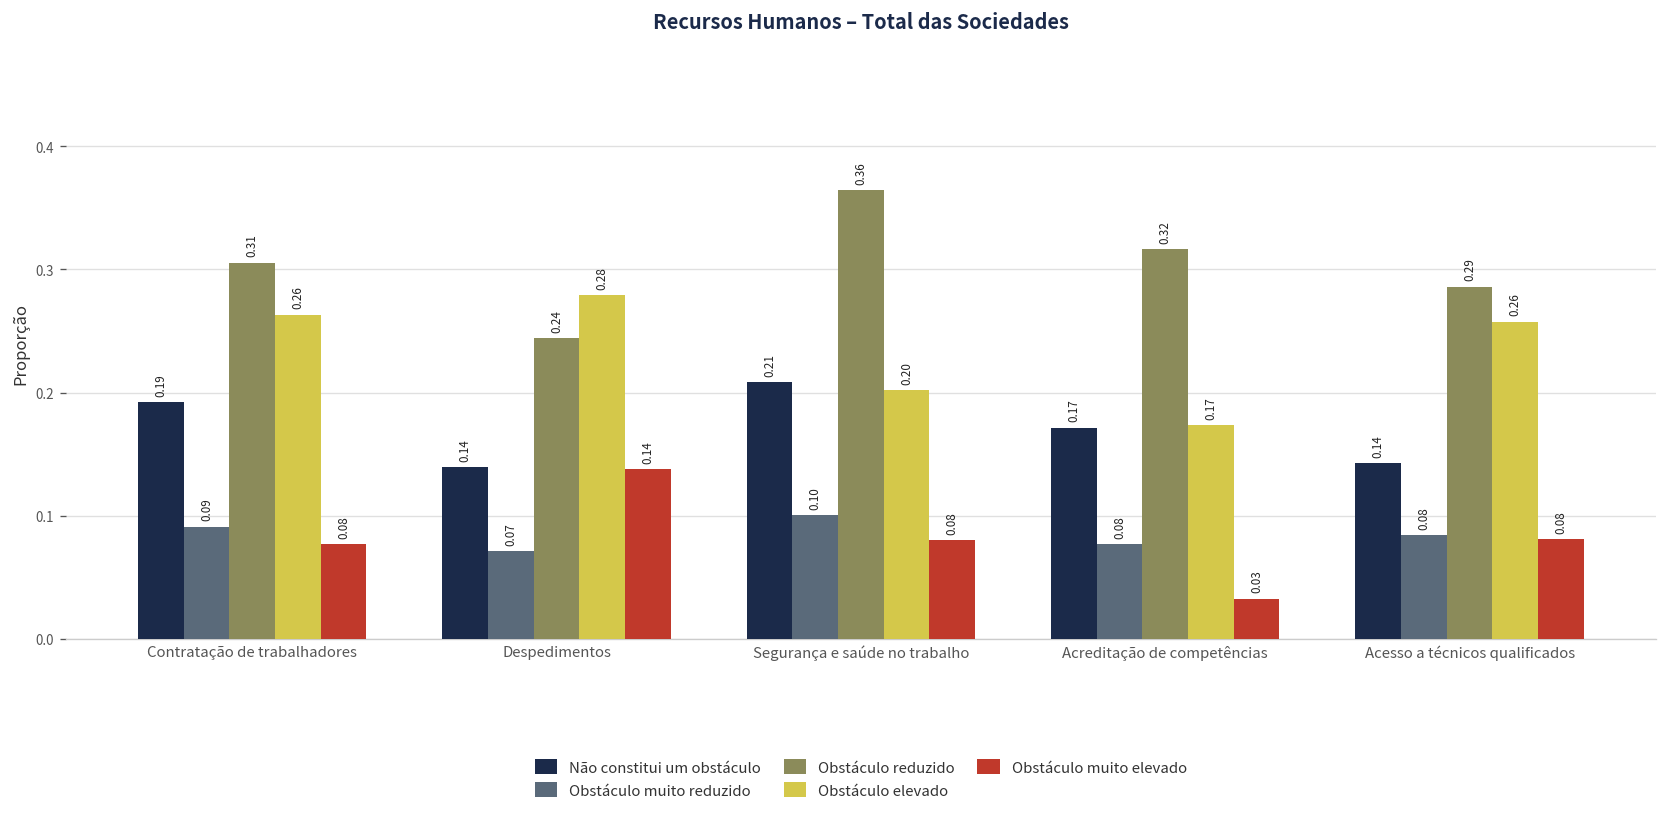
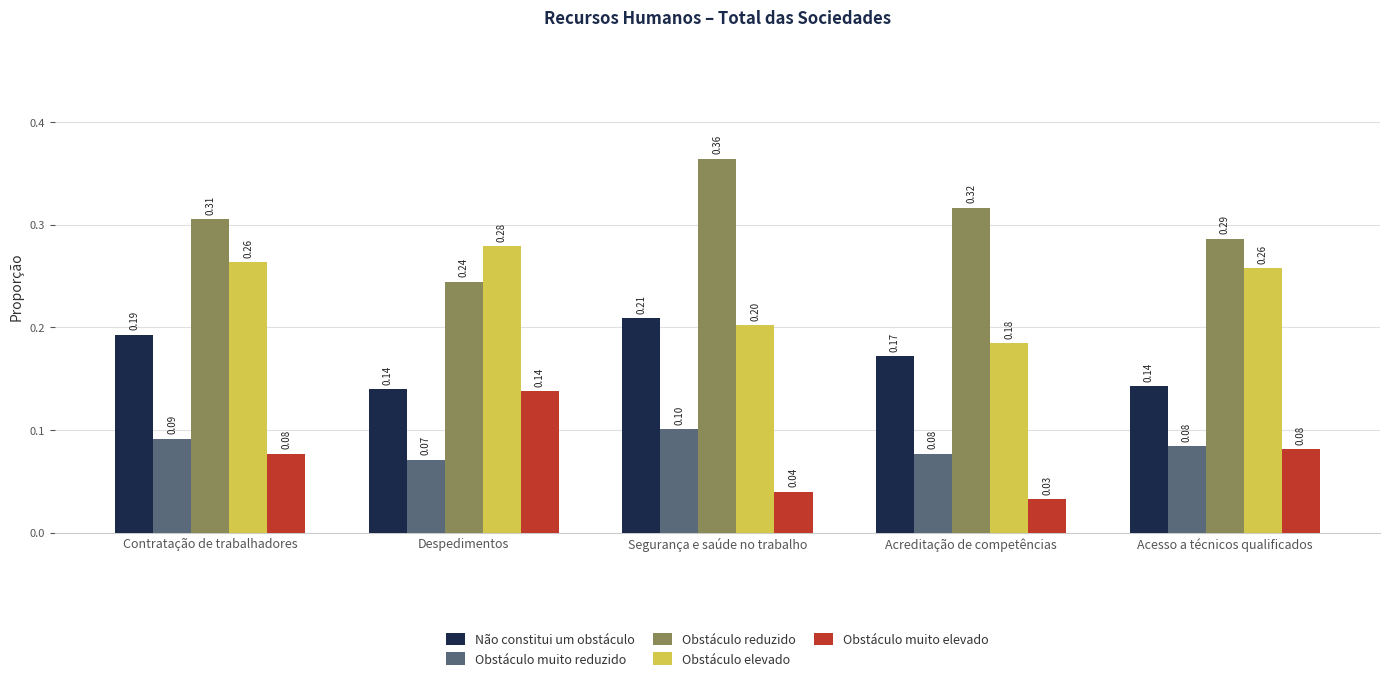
  {
    "Não constitui um obstáculo": {
      "Contratação de trabalhadores": 0.19,
      "Despedimentos": 0.14,
      "Segurança e saúde no trabalho": 0.21,
      "Acreditação de competências": 0.17,
      "Acesso a técnicos qualificados": 0.14
    },
    "Obstáculo muito reduzido": {
      "Contratação de trabalhadores": 0.09,
      "Despedimentos": 0.07,
      "Segurança e saúde no trabalho": 0.10,
      "Acreditação de competências": 0.08,
      "Acesso a técnicos qualificados": 0.08
    },
    "Obstáculo reduzido": {
      "Contratação de trabalhadores": 0.31,
      "Despedimentos": 0.24,
      "Segurança e saúde no trabalho": 0.36,
      "Acreditação de competências": 0.32,
      "Acesso a técnicos qualificados": 0.29
    },
    "Obstáculo elevado": {
      "Contratação de trabalhadores": 0.26,
      "Despedimentos": 0.28,
      "Segurança e saúde no trabalho": 0.20,
-     "Acreditação de competências": 0.17,
+     "Acreditação de competências": 0.18,
      "Acesso a técnicos qualificados": 0.26
    },
    "Obstáculo muito elevado": {
      "Contratação de trabalhadores": 0.08,
      "Despedimentos": 0.14,
-     "Segurança e saúde no trabalho": 0.08,
+     "Segurança e saúde no trabalho": 0.04,
      "Acreditação de competências": 0.03,
      "Acesso a técnicos qualificados": 0.08
    }
  }
